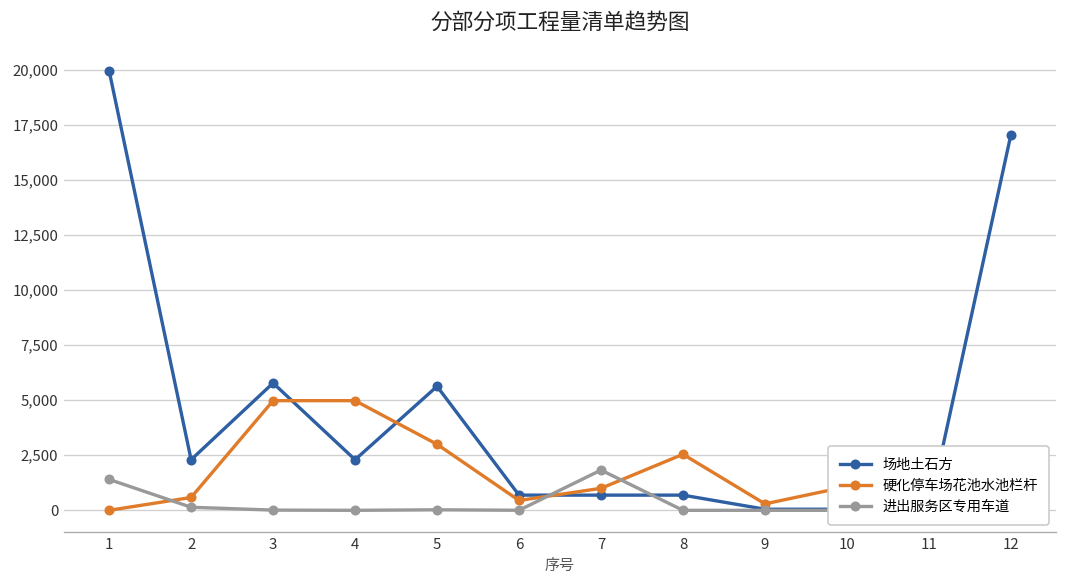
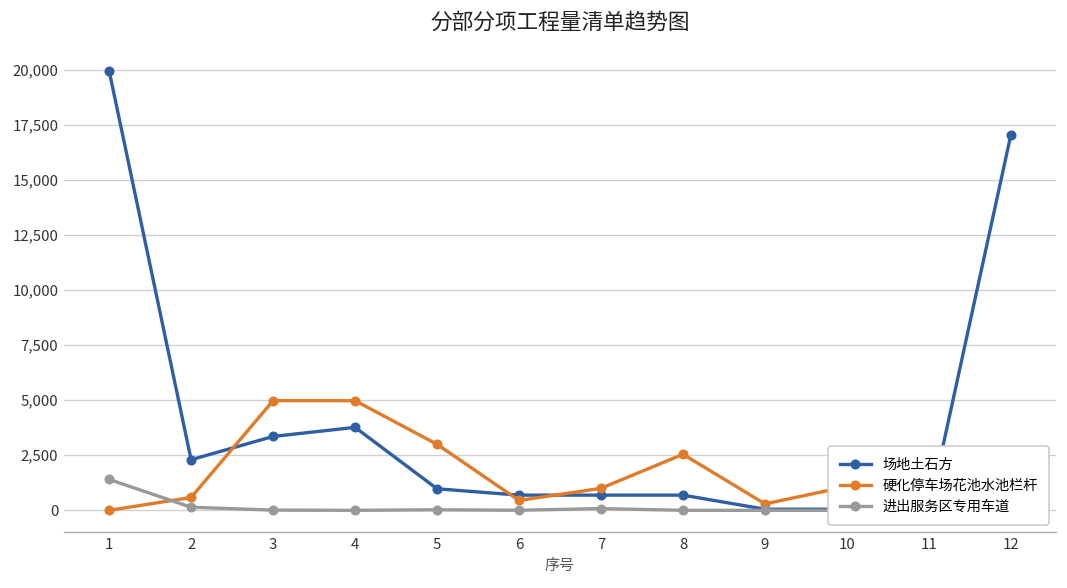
  {
    "场地土石方": {
      "1": "20,000",
      "2": "2,300",
-     "3": "5,800",
-     "4": "2,300",
-     "5": "5,600",
+     "3": "3,400",
+     "4": "3,800",
+     "5": "1,000",
      "6": "700",
      "7": "700",
      "8": "700",
      "12": "17,100"
    },
    "硬化停车场花池水池栏杆": {
      "1": "0",
      "2": "600",
      "3": "5,000",
      "4": "5,000",
      "5": "3,000",
      "6": "400",
      "7": "1,000",
      "8": "2,500",
      "9": "300"
    },
    "进出服务区专用车道": {
      "1": "1,400",
      "2": "100",
      "3": "0",
      "4": "0",
      "5": "0",
      "6": "0",
-     "7": "1,800",
+     "7": "100",
      "8": "0"
    }
  }
